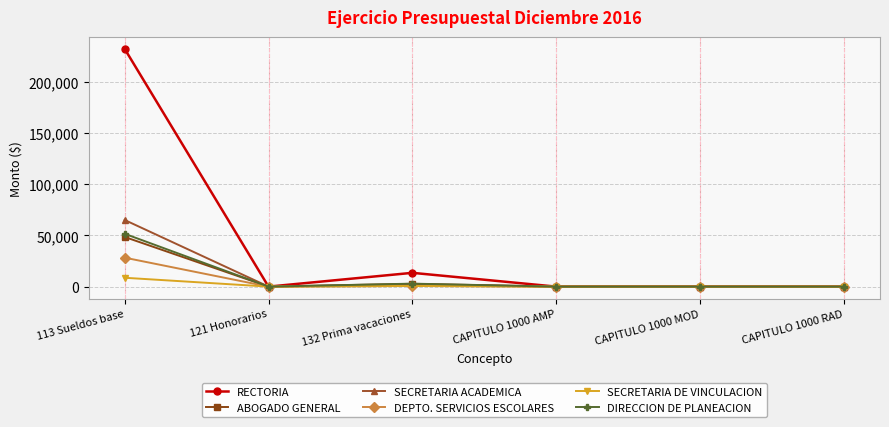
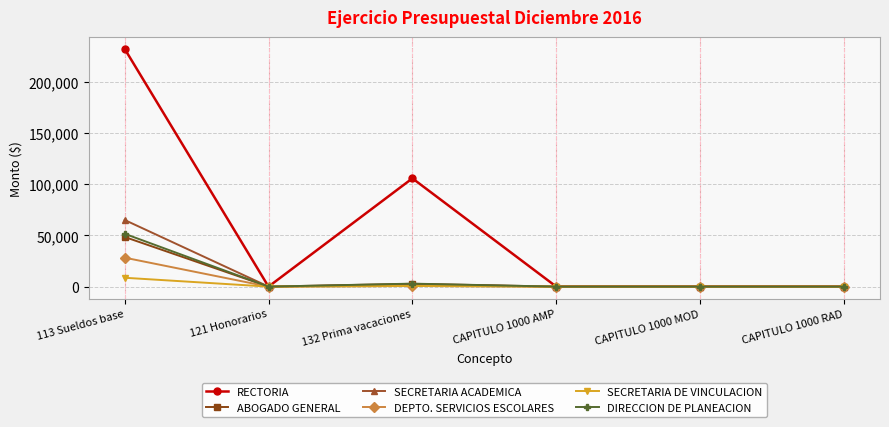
  {
    "RECTORIA": {
      "113 Sueldos base": "232,000",
-     "132 Prima vacaciones": "13,000"
+     "132 Prima vacaciones": "106,000"
    },
    "DIRECCION DE PLANEACION": {
      "113 Sueldos base": "52,000"
    }
  }
